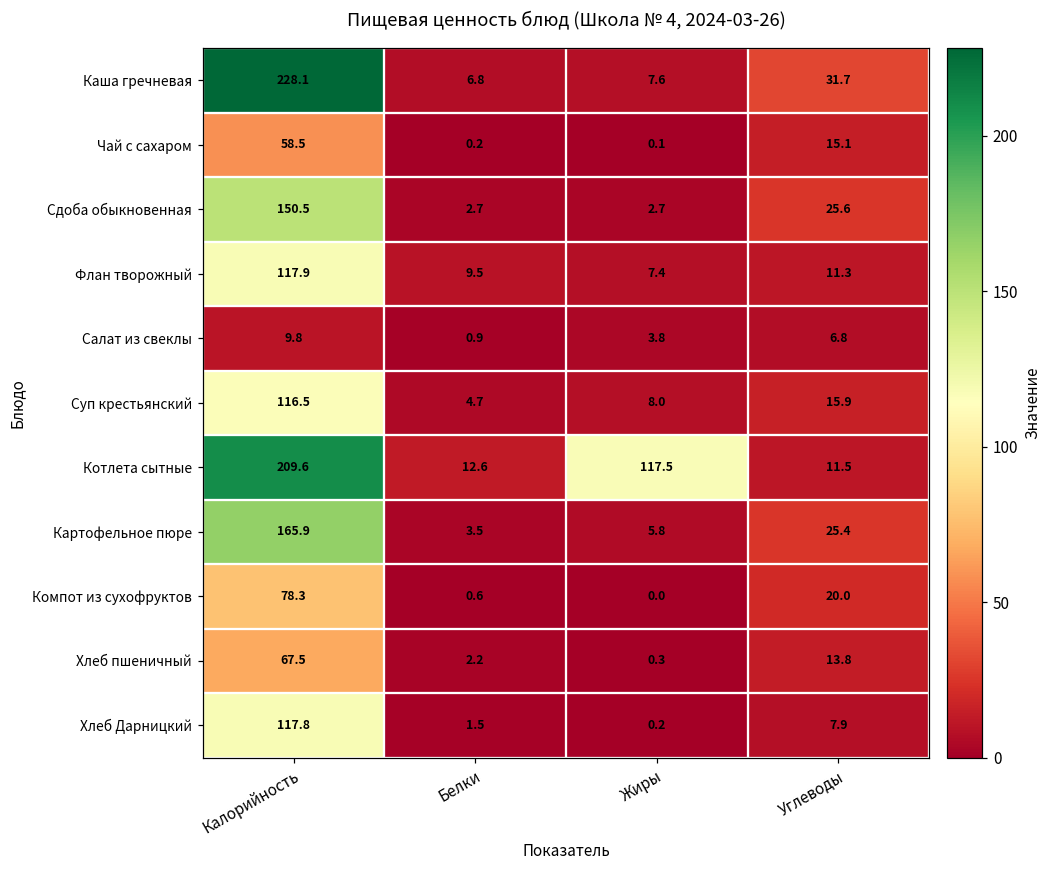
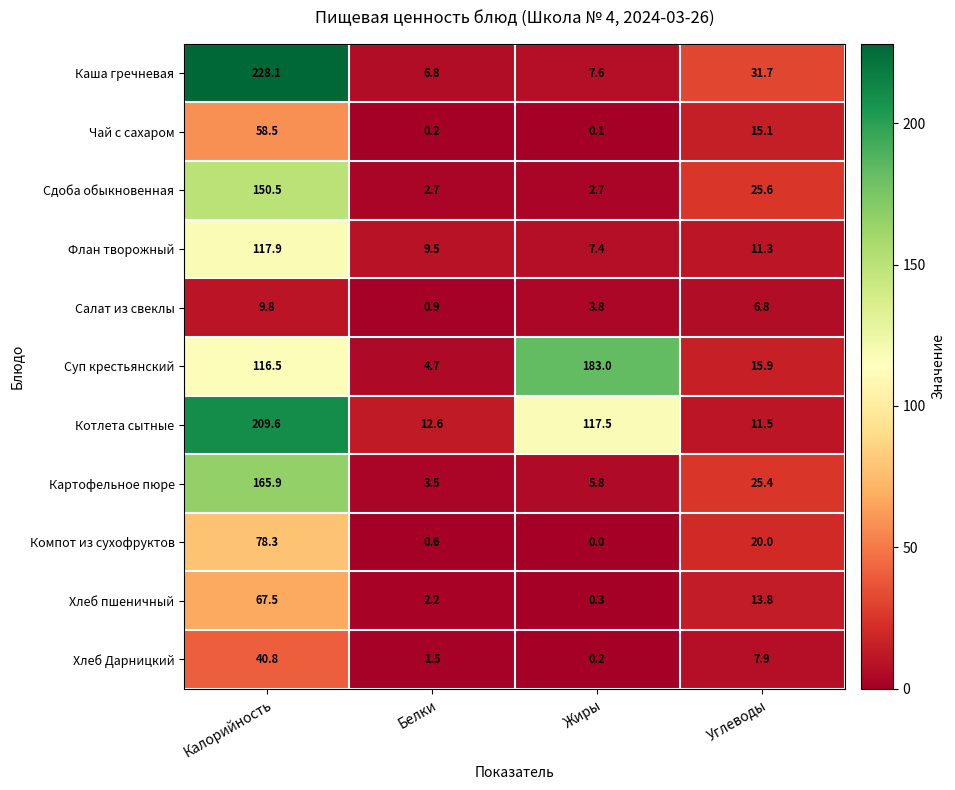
  {
    "Каша гречневая": {
      "Калорийность": 228.1,
      "Белки": 6.8,
      "Жиры": 7.6,
      "Углеводы": 31.7
    },
    "Чай с сахаром": {
      "Калорийность": 58.5,
      "Белки": 0.2,
      "Жиры": 0.1,
      "Углеводы": 15.1
    },
    "Сдоба обыкновенная": {
      "Калорийность": 150.5,
      "Белки": 2.7,
      "Жиры": 2.7,
      "Углеводы": 25.6
    },
    "Флан творожный": {
      "Калорийность": 117.9,
      "Белки": 9.5,
      "Жиры": 7.4,
      "Углеводы": 11.3
    },
    "Салат из свеклы": {
      "Калорийность": 9.8,
      "Белки": 0.9,
      "Жиры": 3.8,
      "Углеводы": 6.8
    },
    "Суп крестьянский": {
      "Калорийность": 116.5,
      "Белки": 4.7,
-     "Жиры": 8.0,
+     "Жиры": 183.0,
      "Углеводы": 15.9
    },
    "Котлета сытные": {
      "Калорийность": 209.6,
      "Белки": 12.6,
      "Жиры": 117.5,
      "Углеводы": 11.5
    },
    "Картофельное пюре": {
      "Калорийность": 165.9,
      "Белки": 3.5,
      "Жиры": 5.8,
      "Углеводы": 25.4
    },
    "Компот из сухофруктов": {
      "Калорийность": 78.3,
      "Белки": 0.6,
      "Жиры": 0.0,
      "Углеводы": 20.0
    },
    "Хлеб пшеничный": {
      "Калорийность": 67.5,
      "Белки": 2.2,
      "Жиры": 0.3,
      "Углеводы": 13.8
    },
    "Хлеб Дарницкий": {
-     "Калорийность": 117.8,
+     "Калорийность": 40.8,
      "Белки": 1.5,
      "Жиры": 0.2,
      "Углеводы": 7.9
    }
  }
